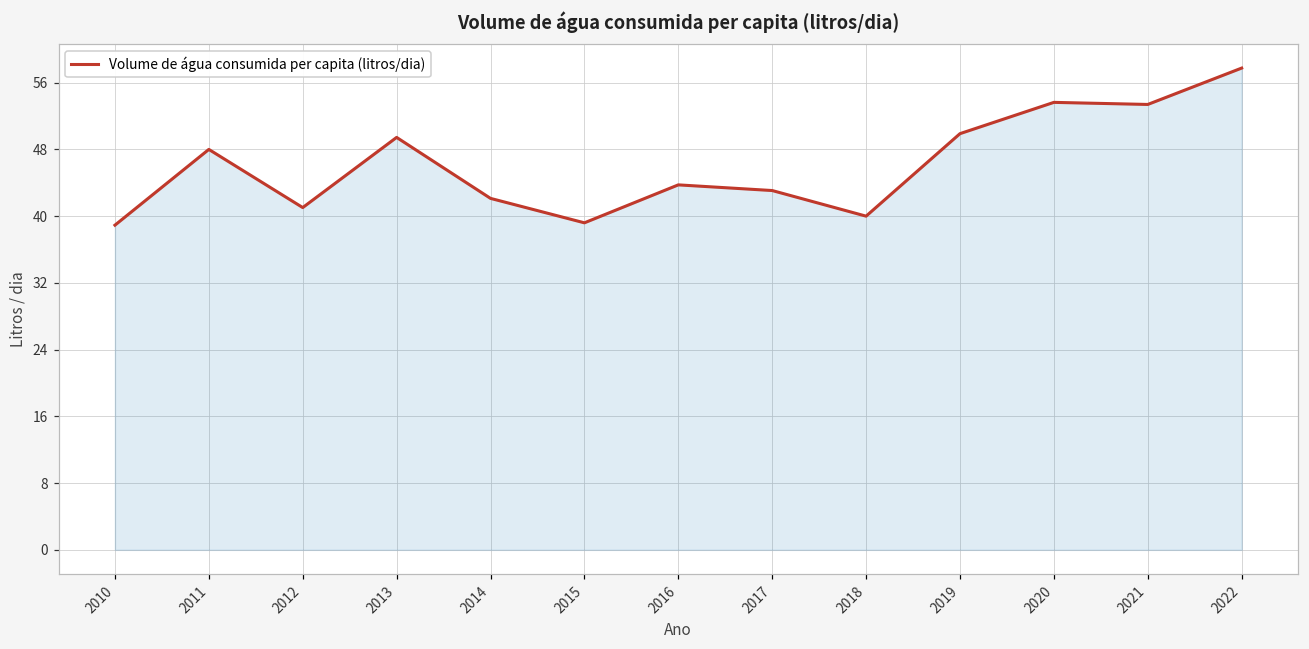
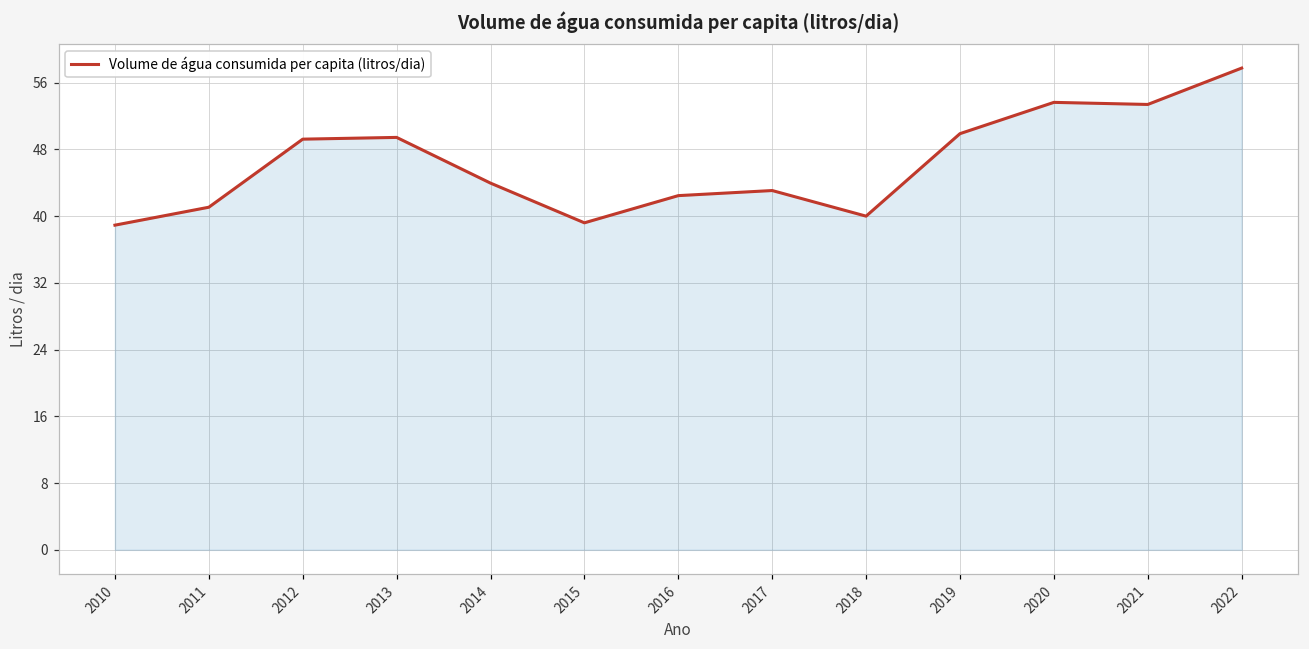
  {
    "2010": 39,
-   "2011": 48,
-   "2012": 41,
+   "2011": 41,
+   "2012": 49,
    "2013": 49,
-   "2014": 42,
+   "2014": 44,
    "2015": 39,
-   "2016": 44,
+   "2016": 42,
    "2017": 43,
    "2018": 40,
    "2019": 50,
    "2020": 54,
    "2021": 53,
    "2022": 58
  }
